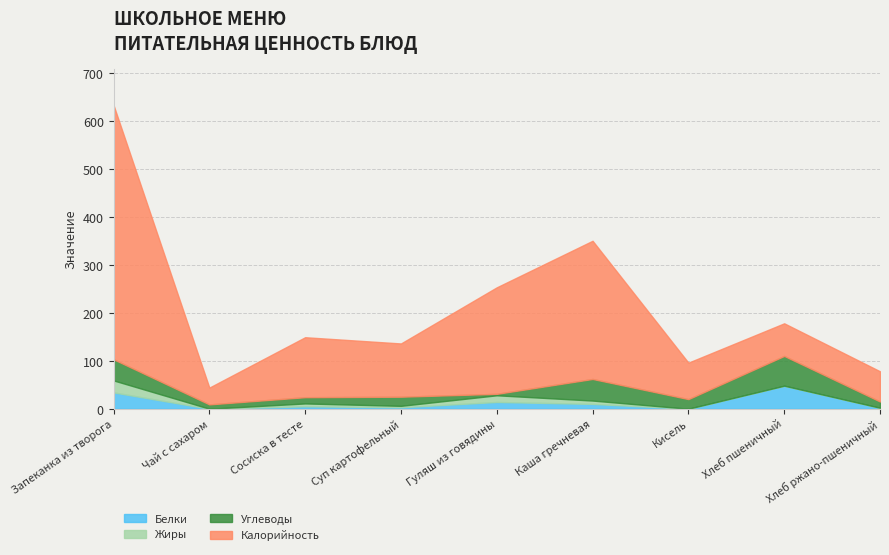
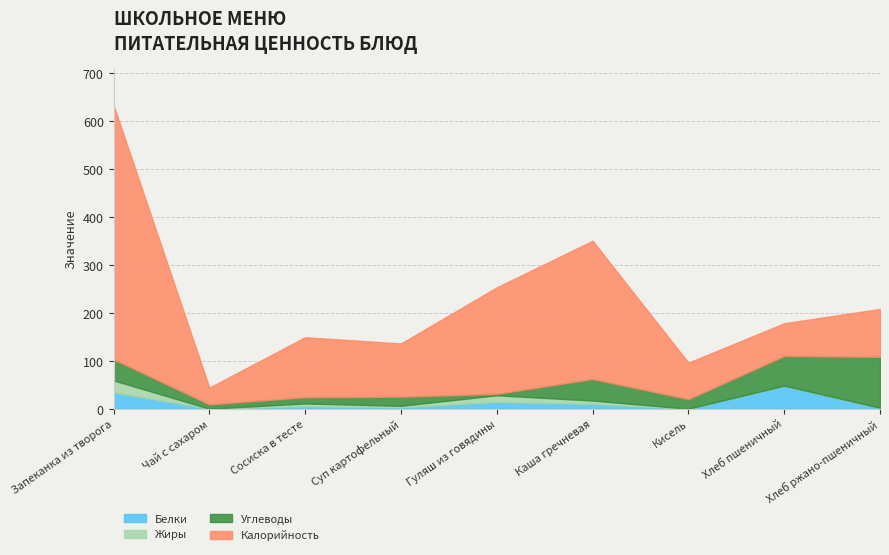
  {
    "Белки": {
      "Запеканка из творога": 30,
      "Гуляш из говядины": 10,
      "Каша гречневая": 10
    },
    "Жиры": {
      "Запеканка из творога": 30,
      "Сосиска в тесте": 10,
      "Каша гречневая": 10
    },
    "Углеводы": {
      "Запеканка из творога": 40,
      "Чай с сахаром": 10,
      "Сосиска в тесте": 10,
      "Суп картофельный": 20,
      "Каша гречневая": 50,
      "Кисель": 20,
      "Хлеб пшеничный": 60,
-     "Хлеб ржано-пшеничный": 10
+     "Хлеб ржано-пшеничный": 110
    },
    "Калорийность": {
      "Запеканка из творога": 530,
      "Чай с сахаром": 40,
      "Сосиска в тесте": 130,
      "Суп картофельный": 110,
      "Гуляш из говядины": 220,
      "Каша гречневая": 290,
      "Кисель": 80,
      "Хлеб пшеничный": 70,
-     "Хлеб ржано-пшеничный": 60
+     "Хлеб ржано-пшеничный": 100
    }
  }
